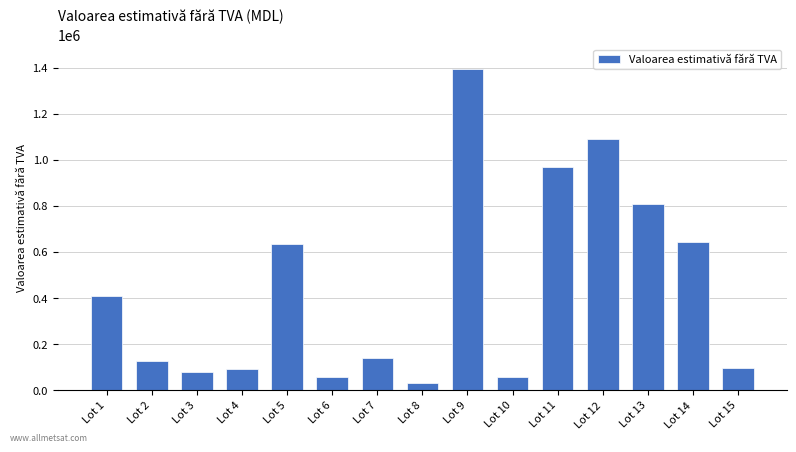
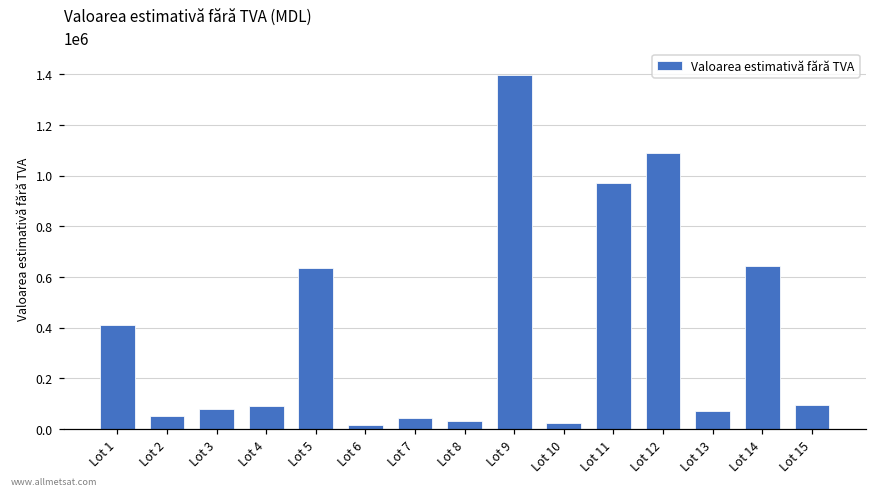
  {
    "Lot 1": 410000,
-   "Lot 2": 130000,
+   "Lot 2": 50000,
    "Lot 3": 80000,
    "Lot 4": 90000,
    "Lot 5": 630000,
-   "Lot 6": 60000,
-   "Lot 7": 140000,
+   "Lot 6": 20000,
+   "Lot 7": 40000,
    "Lot 8": 30000,
    "Lot 9": 1400000,
-   "Lot 10": 60000,
+   "Lot 10": 20000,
    "Lot 11": 970000,
    "Lot 12": 1090000,
-   "Lot 13": 810000,
+   "Lot 13": 70000,
    "Lot 14": 640000,
    "Lot 15": 90000
  }
